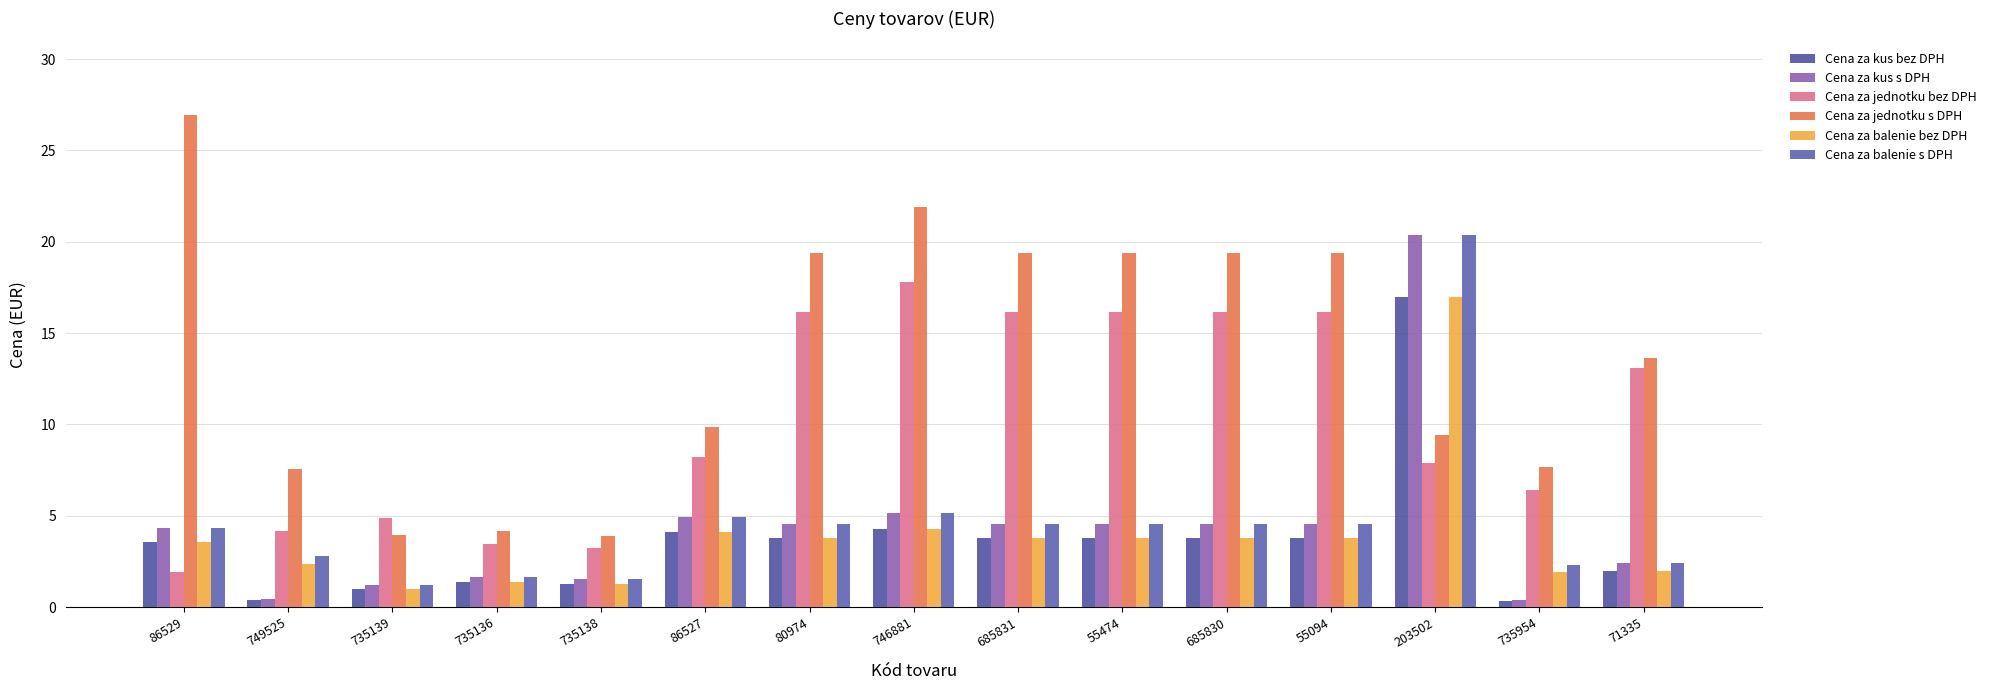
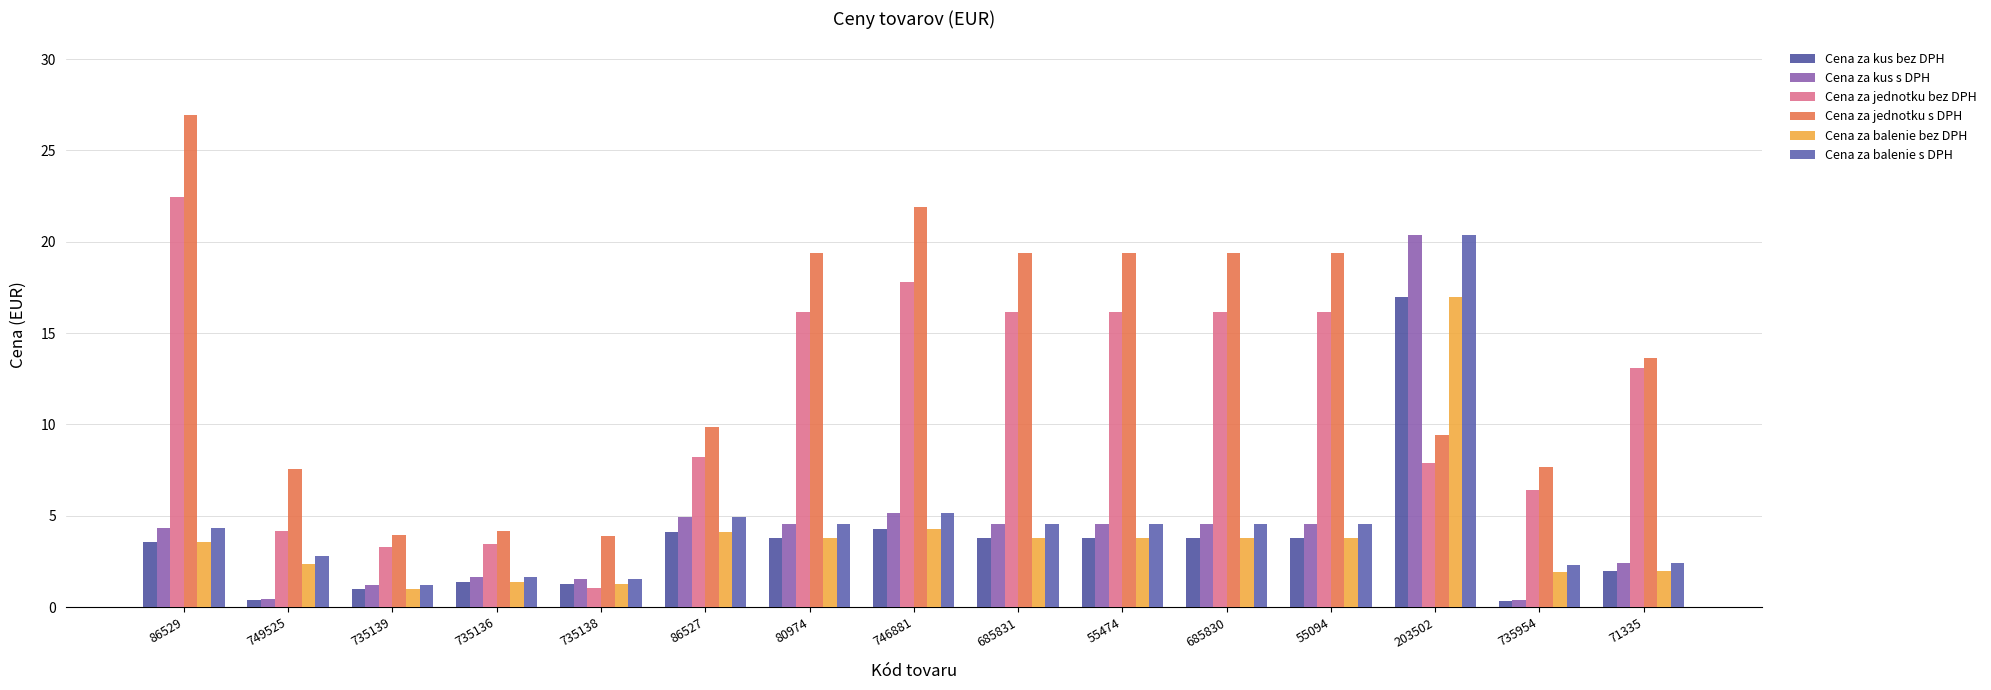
  {
    "Cena za jednotku bez DPH": {
-     "86529": 1.9,
+     "86529": 22.4,
      "749525": 4.2,
-     "735139": 4.9,
+     "735139": 3.3,
      "735136": 3.5,
-     "735138": 3.2,
+     "735138": 1.0,
      "86527": 8.2,
      "80974": 16.2,
      "746881": 17.8,
      "685831": 16.2,
      "55474": 16.2,
      "685830": 16.2,
      "55094": 16.2,
      "203502": 7.9,
      "735954": 6.4,
      "71335": 13.1
    }
  }
